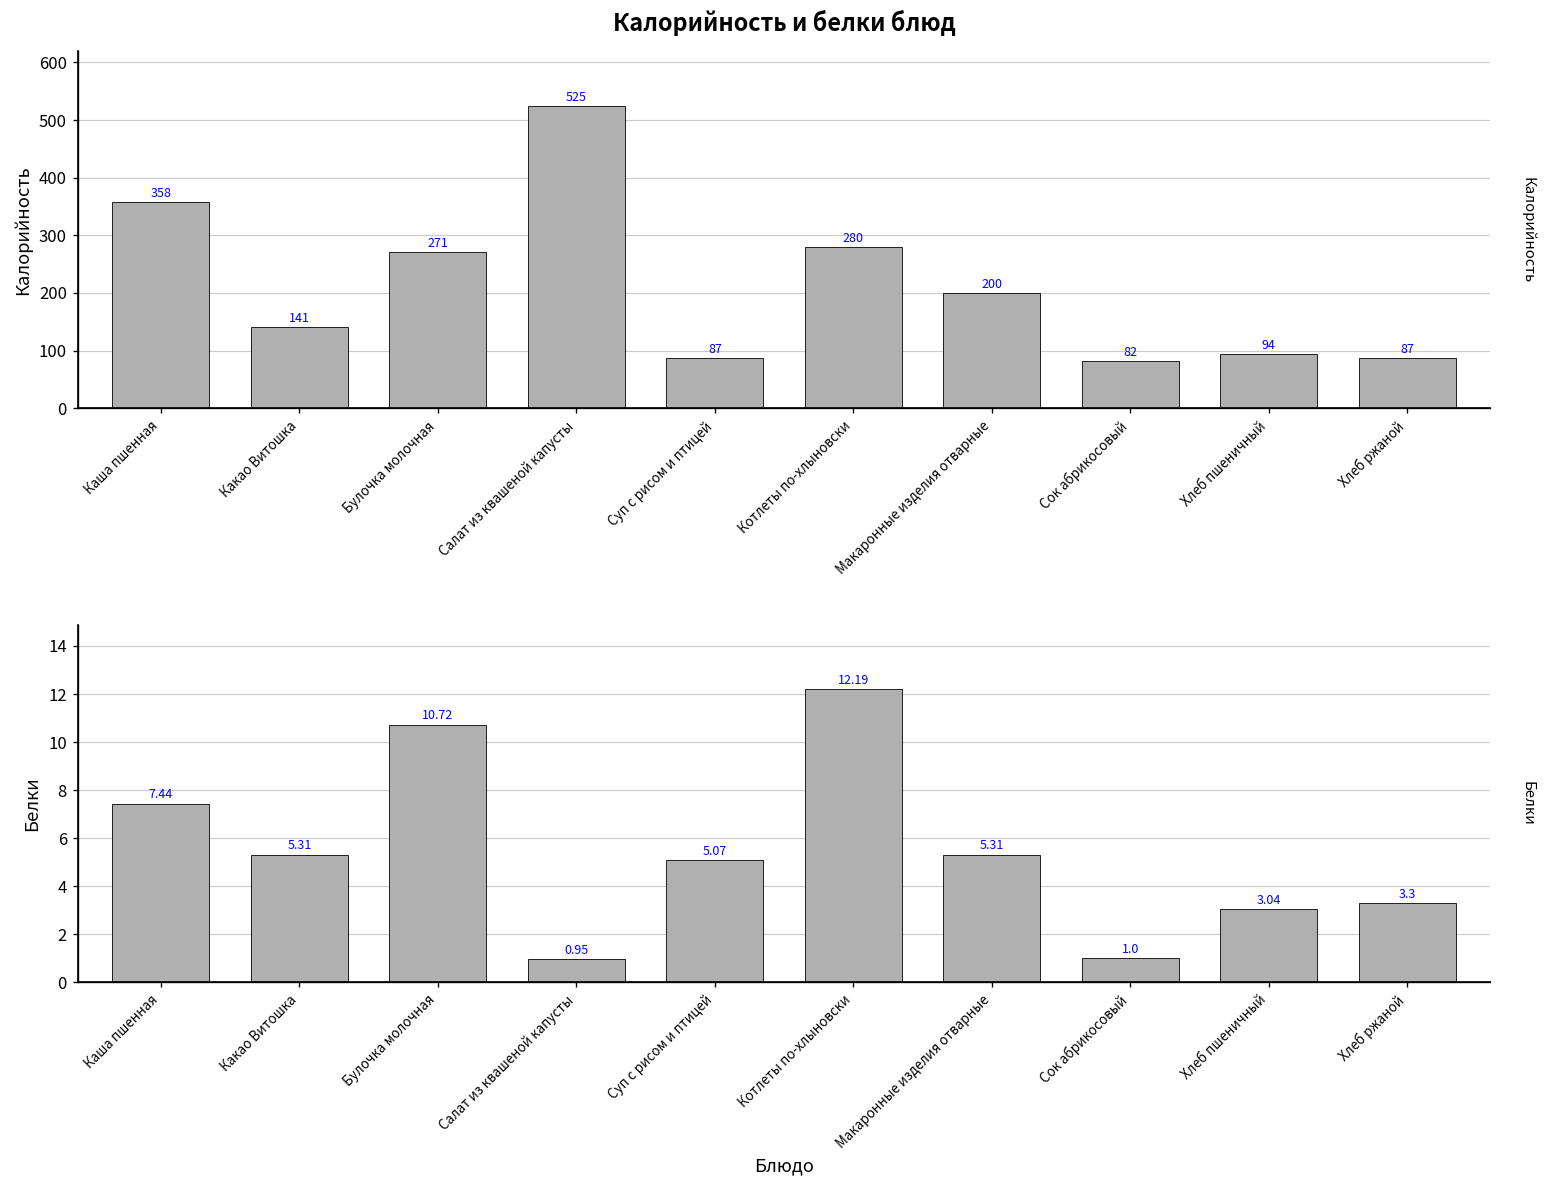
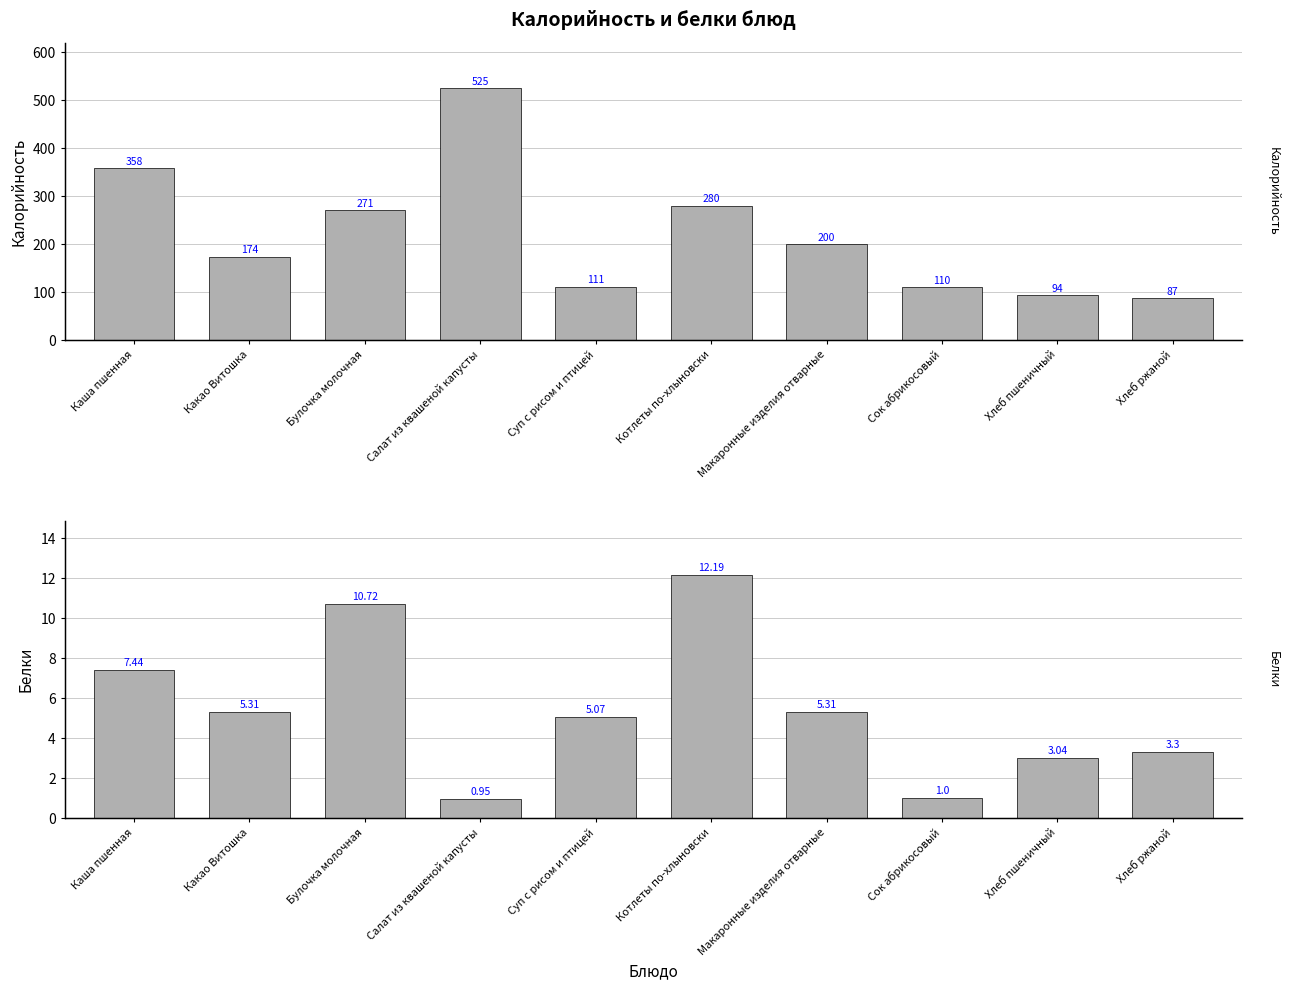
  {
    "Калорийность и белки блюд": {
      "Каша пшенная": 358,
-     "Какао Витошка": 141,
+     "Какао Витошка": 174,
      "Булочка молочная": 271,
      "Салат из квашеной капусты": 525,
-     "Суп с рисом и птицей": 87,
+     "Суп с рисом и птицей": 111,
      "Котлеты по-хлыновски": 280,
      "Макаронные изделия отварные": 200,
-     "Сок абрикосовый": 82,
+     "Сок абрикосовый": 110,
      "Хлеб пшеничный": 94,
      "Хлеб ржаной": 87
    }
  }
